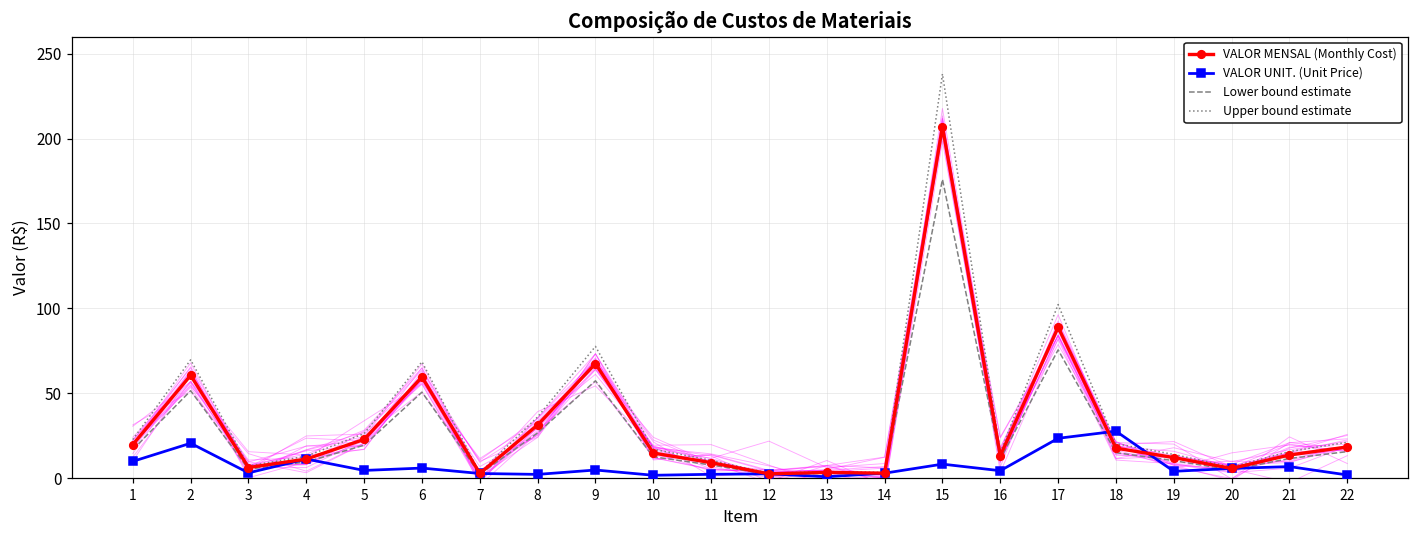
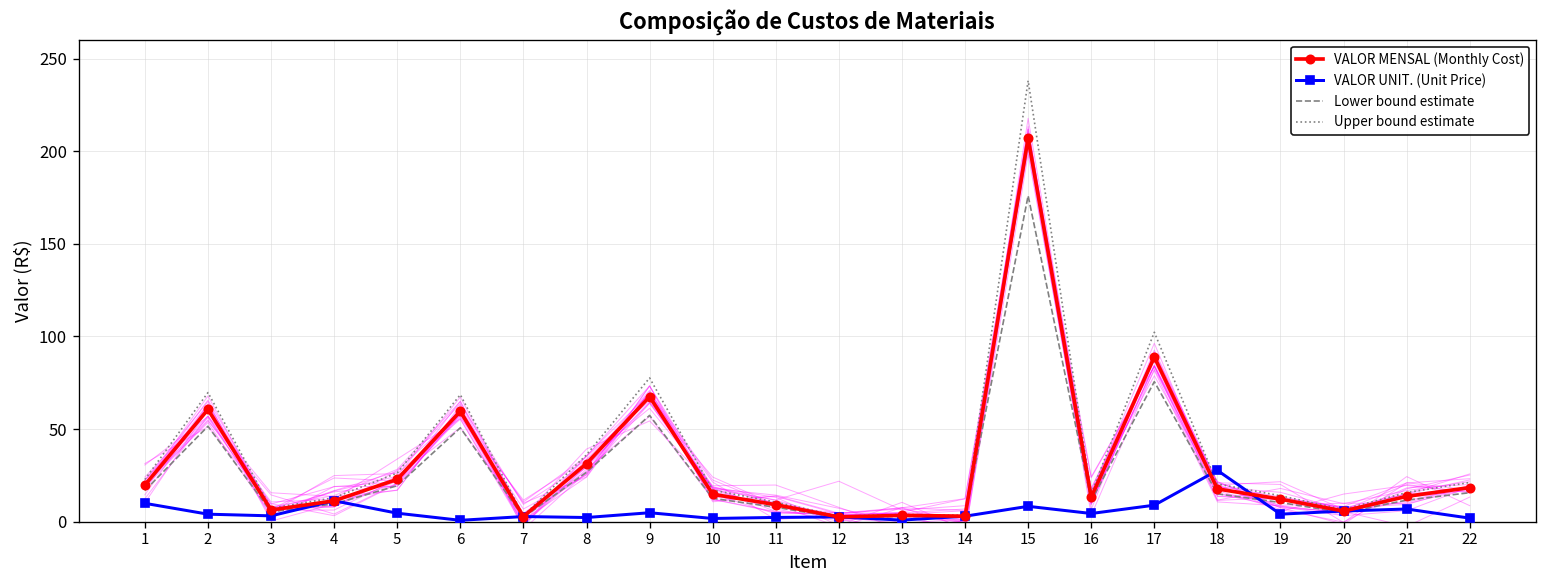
  {
    "VALOR UNIT. (Unit Price)": {
-     "2": 21,
+     "2": 4,
      "5": 5,
-     "6": 6,
+     "6": 1,
      "8": 2,
      "9": 5,
      "10": 2,
      "13": 1,
      "15": 8,
-     "17": 23,
+     "17": 9,
      "18": 28,
      "22": 2
    }
  }
